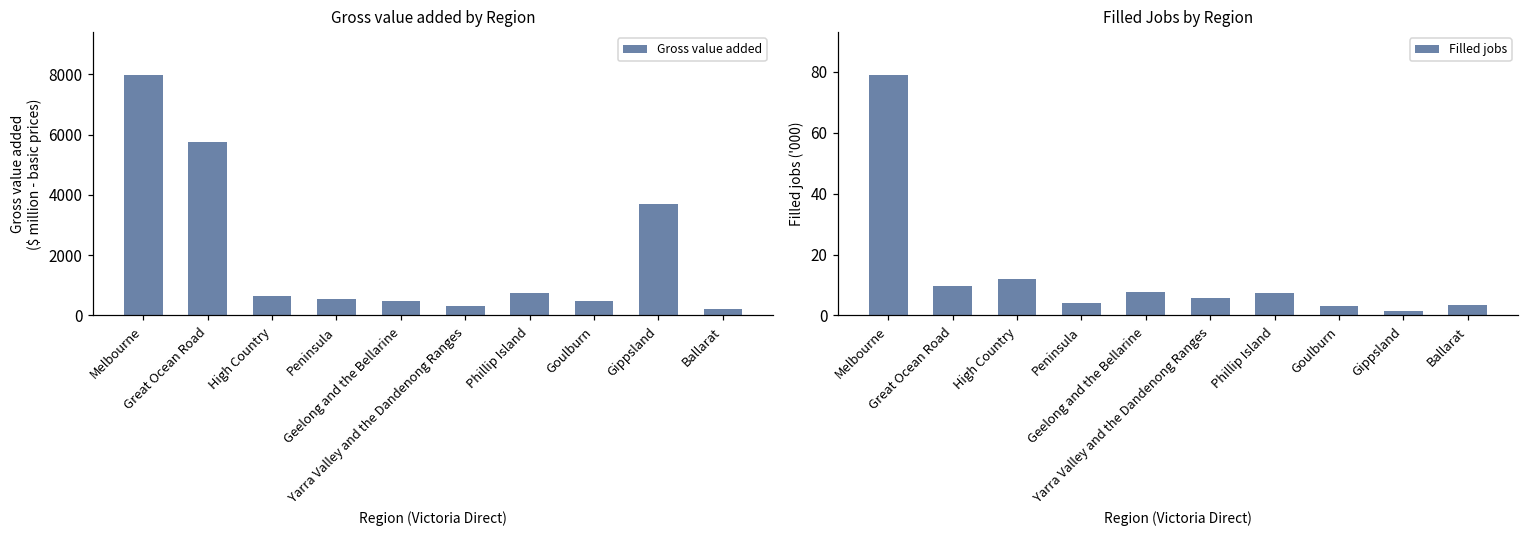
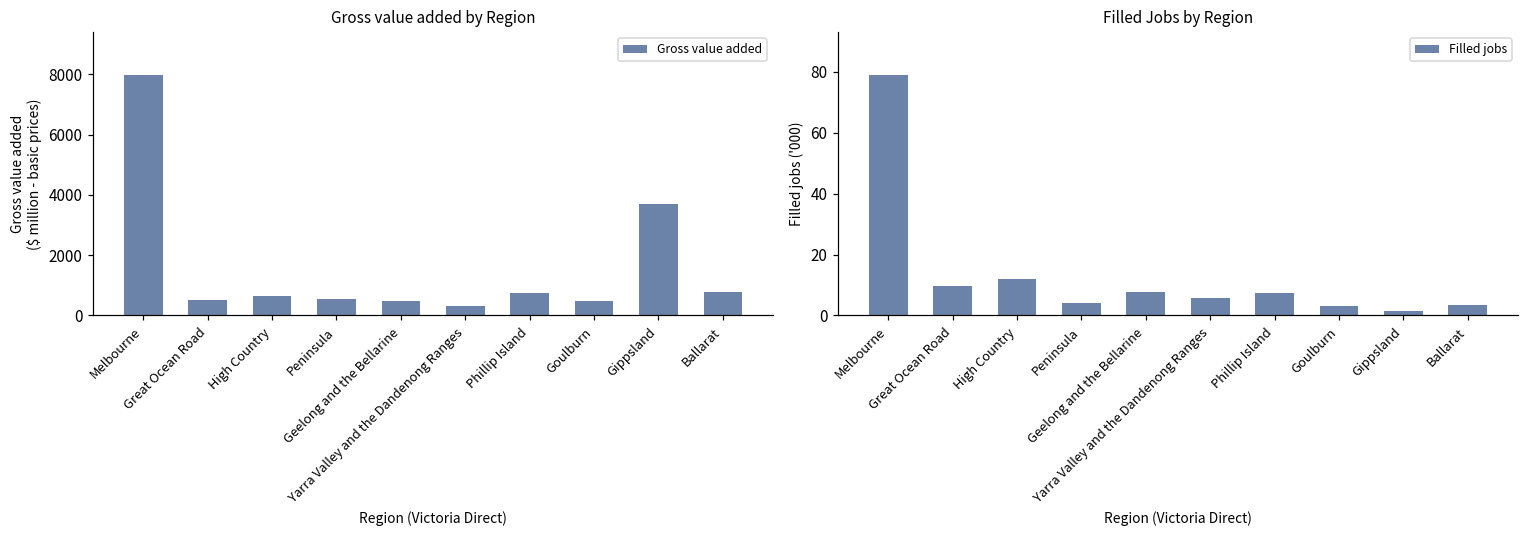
  {
    "Gross value added by Region": {
      "Melbourne": 8000,
-     "Great Ocean Road": 5700,
+     "Great Ocean Road": 500,
      "High Country": 600,
      "Peninsula": 500,
      "Geelong and the Bellarine": 500,
      "Yarra Valley and the Dandenong Ranges": 300,
      "Phillip Island": 800,
      "Goulburn": 500,
      "Gippsland": 3700,
-     "Ballarat": 200
+     "Ballarat": 800
    },
    "Filled Jobs by Region": {
      "Melbourne": 79,
      "Great Ocean Road": 10,
      "High Country": 12,
      "Peninsula": 4,
      "Geelong and the Bellarine": 8,
      "Yarra Valley and the Dandenong Ranges": 6,
      "Phillip Island": 7,
      "Goulburn": 3,
      "Gippsland": 2,
      "Ballarat": 3
    }
  }
